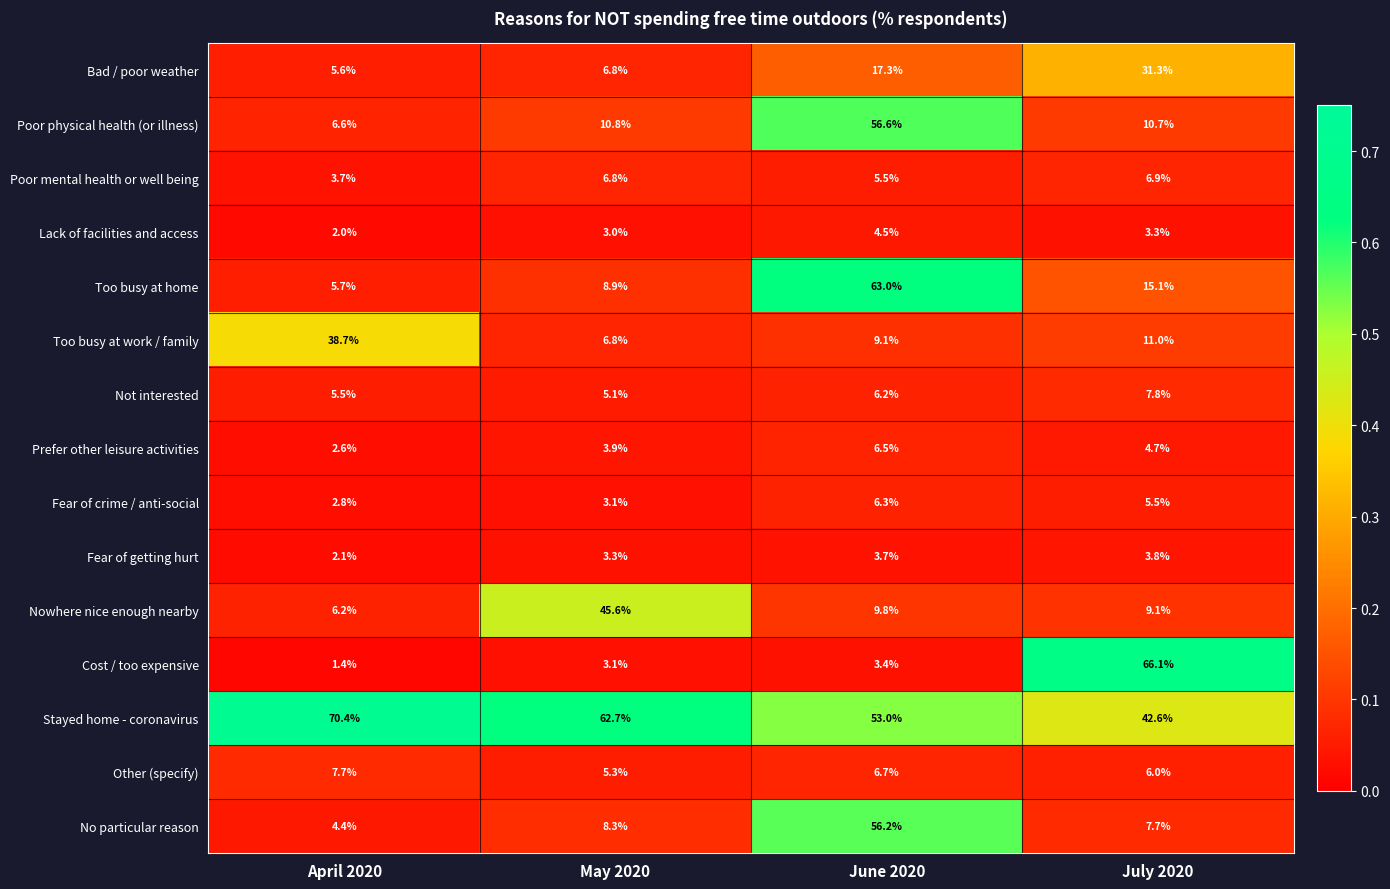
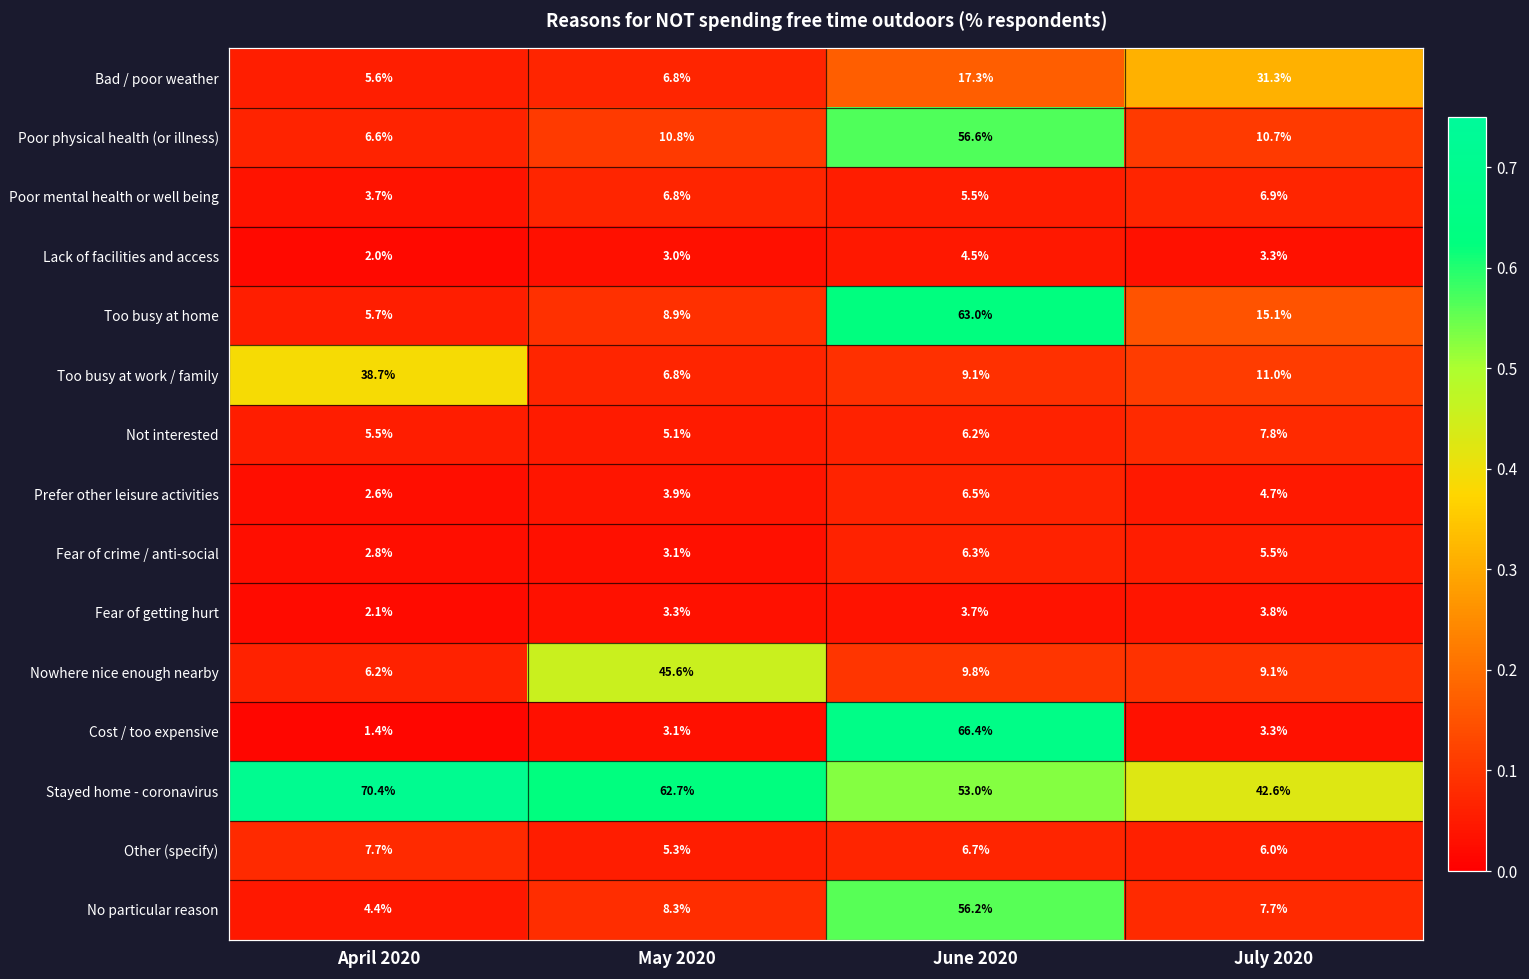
  {
    "Bad / poor weather": {
      "April 2020": "5.6%",
      "May 2020": "6.8%",
      "June 2020": "17.3%",
      "July 2020": "31.3%"
    },
    "Poor physical health (or illness)": {
      "April 2020": "6.6%",
      "May 2020": "10.8%",
      "June 2020": "56.6%",
      "July 2020": "10.7%"
    },
    "Poor mental health or well being": {
      "April 2020": "3.7%",
      "May 2020": "6.8%",
      "June 2020": "5.5%",
      "July 2020": "6.9%"
    },
    "Lack of facilities and access": {
      "April 2020": "2.0%",
      "May 2020": "3.0%",
      "June 2020": "4.5%",
      "July 2020": "3.3%"
    },
    "Too busy at home": {
      "April 2020": "5.7%",
      "May 2020": "8.9%",
      "June 2020": "63.0%",
      "July 2020": "15.1%"
    },
    "Too busy at work / family": {
      "April 2020": "38.7%",
      "May 2020": "6.8%",
      "June 2020": "9.1%",
      "July 2020": "11.0%"
    },
    "Not interested": {
      "April 2020": "5.5%",
      "May 2020": "5.1%",
      "June 2020": "6.2%",
      "July 2020": "7.8%"
    },
    "Prefer other leisure activities": {
      "April 2020": "2.6%",
      "May 2020": "3.9%",
      "June 2020": "6.5%",
      "July 2020": "4.7%"
    },
    "Fear of crime / anti-social": {
      "April 2020": "2.8%",
      "May 2020": "3.1%",
      "June 2020": "6.3%",
      "July 2020": "5.5%"
    },
    "Fear of getting hurt": {
      "April 2020": "2.1%",
      "May 2020": "3.3%",
      "June 2020": "3.7%",
      "July 2020": "3.8%"
    },
    "Nowhere nice enough nearby": {
      "April 2020": "6.2%",
      "May 2020": "45.6%",
      "June 2020": "9.8%",
      "July 2020": "9.1%"
    },
    "Cost / too expensive": {
      "April 2020": "1.4%",
      "May 2020": "3.1%",
-     "June 2020": "3.4%",
-     "July 2020": "66.1%"
+     "June 2020": "66.4%",
+     "July 2020": "3.3%"
    },
    "Stayed home - coronavirus": {
      "April 2020": "70.4%",
      "May 2020": "62.7%",
      "June 2020": "53.0%",
      "July 2020": "42.6%"
    },
    "Other (specify)": {
      "April 2020": "7.7%",
      "May 2020": "5.3%",
      "June 2020": "6.7%",
      "July 2020": "6.0%"
    },
    "No particular reason": {
      "April 2020": "4.4%",
      "May 2020": "8.3%",
      "June 2020": "56.2%",
      "July 2020": "7.7%"
    }
  }
